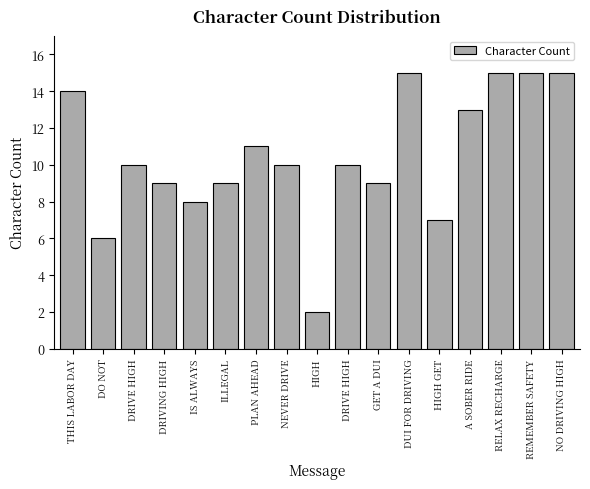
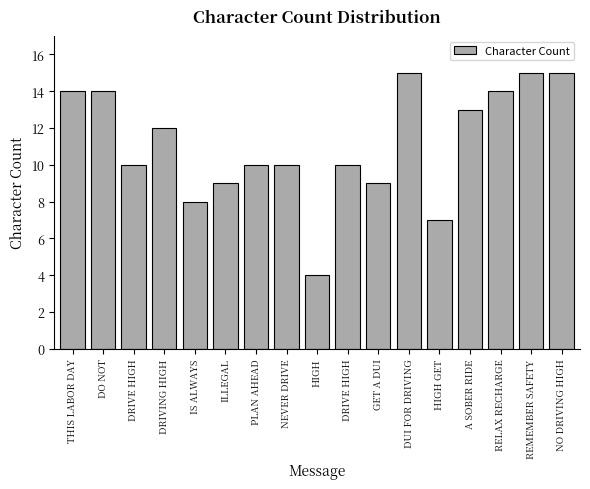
  {
    "THIS LABOR DAY": 14,
-   "DO NOT": 6,
-   "DRIVING HIGH": 9,
+   "DO NOT": 14,
+   "DRIVING HIGH": 12,
    "IS ALWAYS": 8,
    "ILLEGAL": 9,
-   "PLAN AHEAD": 11,
+   "PLAN AHEAD": 10,
    "NEVER DRIVE": 10,
-   "HIGH": 2,
+   "HIGH": 4,
    "GET A DUI": 9,
    "DUI FOR DRIVING": 15,
    "HIGH GET": 7,
    "A SOBER RIDE": 13,
-   "RELAX RECHARGE": 15,
+   "RELAX RECHARGE": 14,
    "REMEMBER SAFETY": 15,
    "NO DRIVING HIGH": 15
  }
